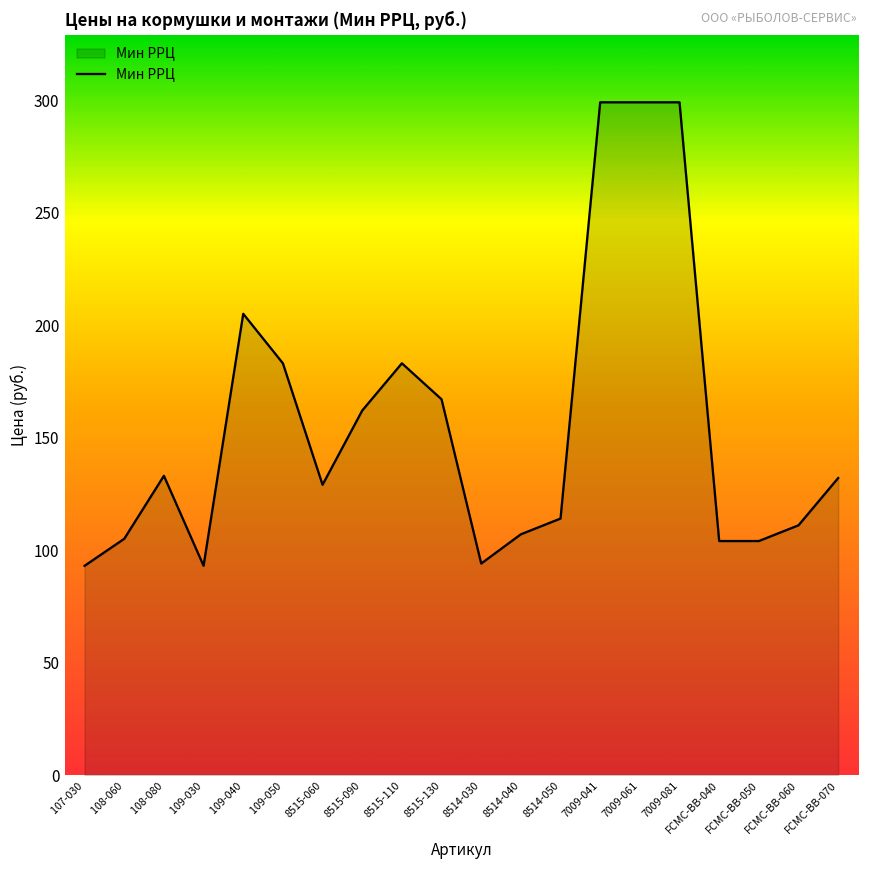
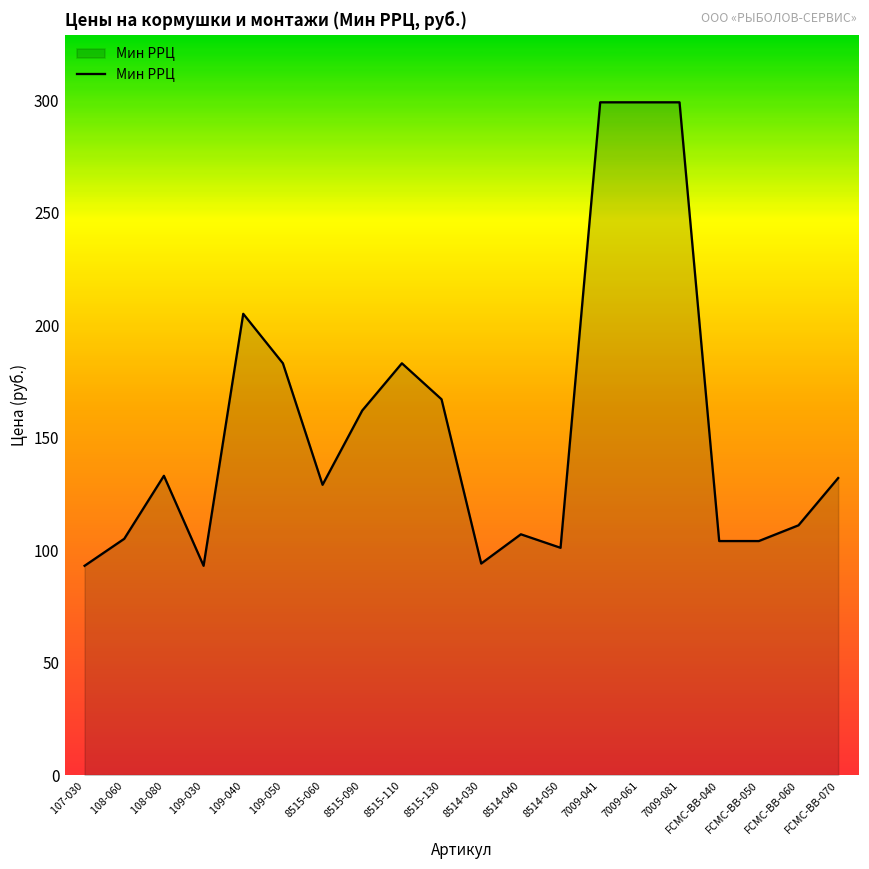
  {
    "107-030": 93,
    "108-060": 105,
    "108-080": 133,
    "109-030": 93,
    "109-040": 205,
    "109-050": 183,
    "8515-060": 129,
    "8515-090": 162,
    "8515-110": 183,
    "8515-130": 167,
    "8514-030": 94,
    "8514-040": 107,
-   "8514-050": 114,
+   "8514-050": 101,
    "7009-041": 299,
    "7009-061": 299,
    "7009-081": 299,
    "FCMC-BB-040": 104,
    "FCMC-BB-050": 104,
    "FCMC-BB-060": 111,
    "FCMC-BB-070": 132
  }
